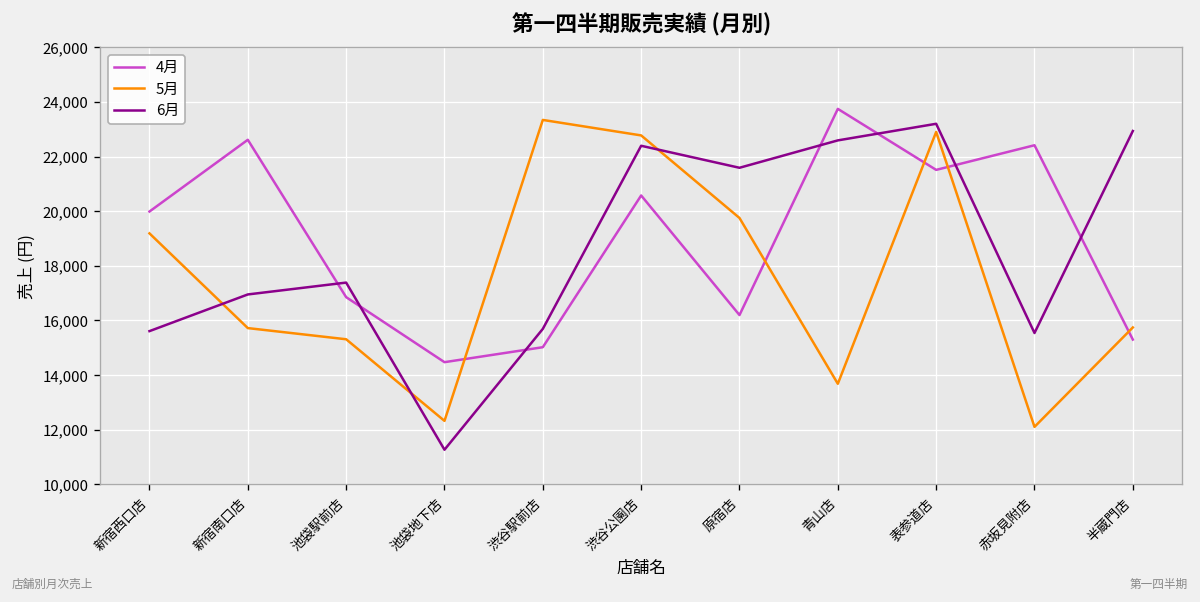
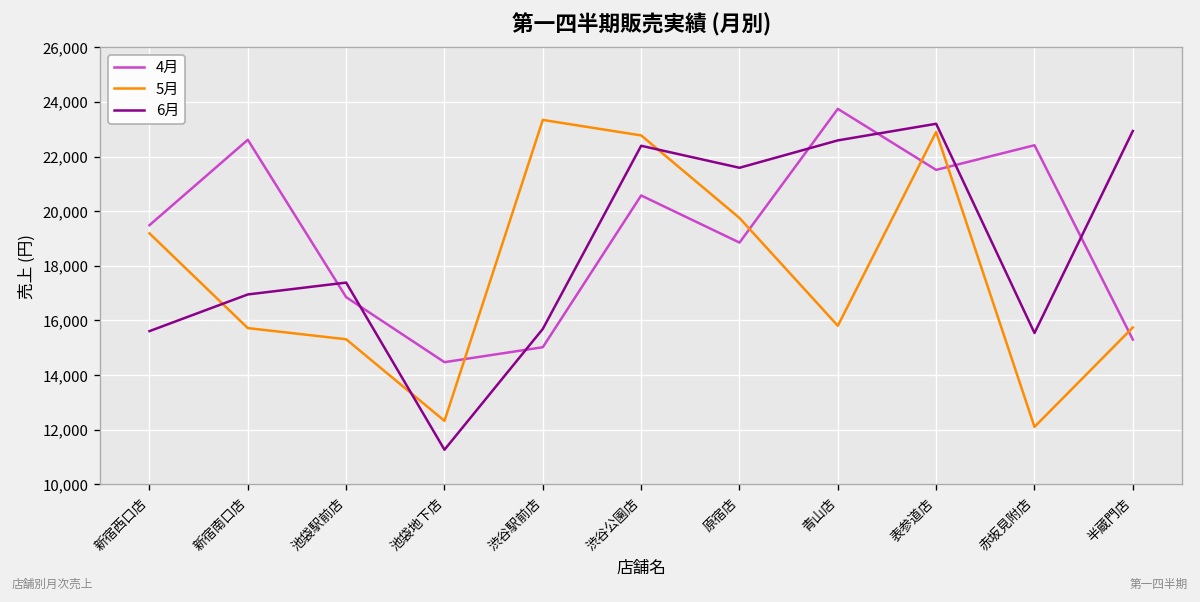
  {
    "4月": {
-     "新宿西口店": "20,000",
+     "新宿西口店": "19,500",
      "新宿南口店": "22,600",
      "池袋駅前店": "16,900",
      "池袋地下店": "14,500",
      "渋谷駅前店": "15,000",
      "渋谷公園店": "20,600",
-     "原宿店": "16,200",
+     "原宿店": "18,800",
      "青山店": "23,700",
      "表参道店": "21,500",
      "赤坂見附店": "22,400",
      "半蔵門店": "15,300"
    },
    "5月": {
      "新宿西口店": "19,200",
      "新宿南口店": "15,700",
      "池袋駅前店": "15,300",
      "池袋地下店": "12,300",
      "渋谷駅前店": "23,300",
      "渋谷公園店": "22,800",
      "原宿店": "19,700",
-     "青山店": "13,700",
+     "青山店": "15,800",
      "表参道店": "22,900",
      "赤坂見附店": "12,100",
      "半蔵門店": "15,700"
    },
    "6月": {
      "新宿西口店": "15,600",
      "新宿南口店": "16,900",
      "池袋駅前店": "17,400",
      "池袋地下店": "11,300",
      "渋谷駅前店": "15,700",
      "渋谷公園店": "22,400",
      "原宿店": "21,600",
      "青山店": "22,600",
      "表参道店": "23,200",
      "赤坂見附店": "15,500",
      "半蔵門店": "22,900"
    }
  }
